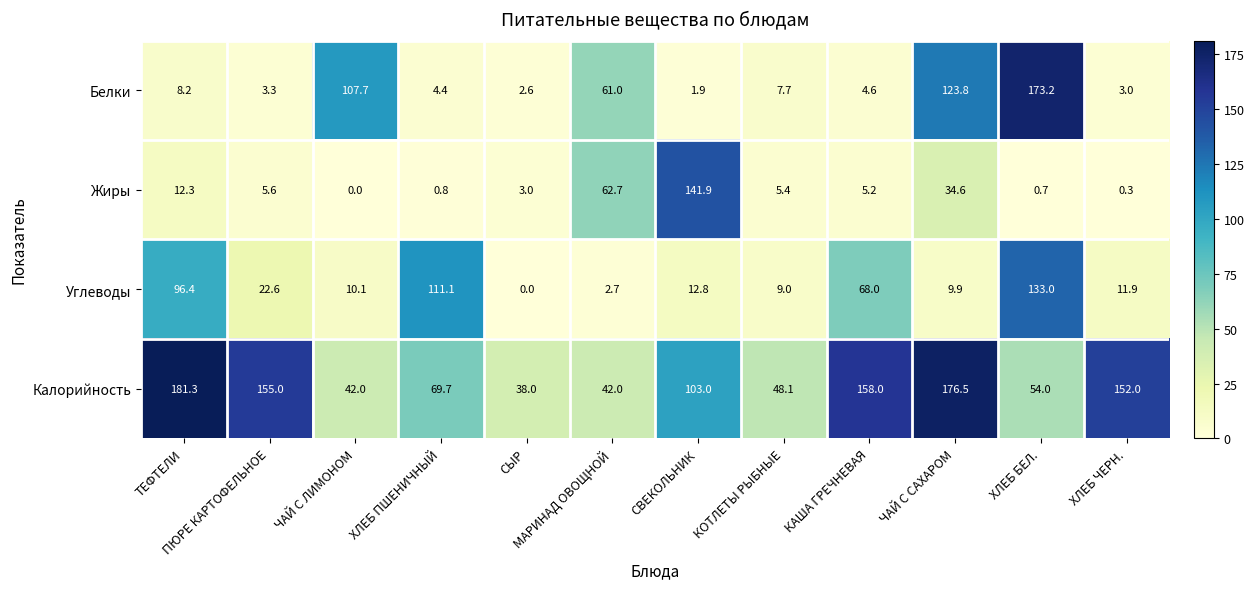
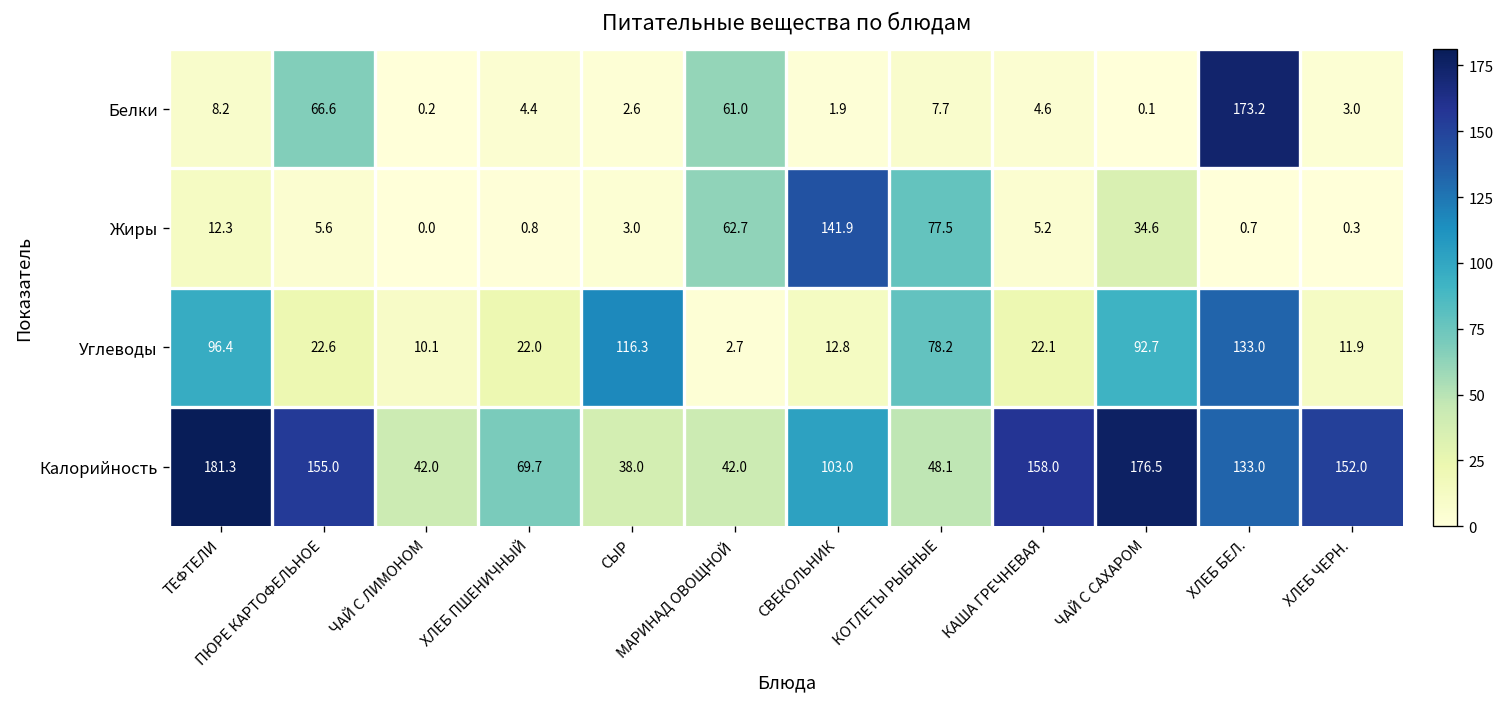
  {
    "Белки": {
      "ТЕФТЕЛИ": 8.2,
-     "ПЮРЕ КАРТОФЕЛЬНОЕ": 3.3,
-     "ЧАЙ С ЛИМОНОМ": 107.7,
+     "ПЮРЕ КАРТОФЕЛЬНОЕ": 66.6,
+     "ЧАЙ С ЛИМОНОМ": 0.2,
      "ХЛЕБ ПШЕНИЧНЫЙ": 4.4,
      "СЫР": 2.6,
      "МАРИНАД ОВОЩНОЙ": 61.0,
      "СВЕКОЛЬНИК": 1.9,
      "КОТЛЕТЫ РЫБНЫЕ": 7.7,
      "КАША ГРЕЧНЕВАЯ": 4.6,
-     "ЧАЙ С САХАРОМ": 123.8,
+     "ЧАЙ С САХАРОМ": 0.1,
      "ХЛЕБ БЕЛ.": 173.2,
      "ХЛЕБ ЧЕРН.": 3.0
    },
    "Жиры": {
      "ТЕФТЕЛИ": 12.3,
      "ПЮРЕ КАРТОФЕЛЬНОЕ": 5.6,
      "ЧАЙ С ЛИМОНОМ": 0.0,
      "ХЛЕБ ПШЕНИЧНЫЙ": 0.8,
      "СЫР": 3.0,
      "МАРИНАД ОВОЩНОЙ": 62.7,
      "СВЕКОЛЬНИК": 141.9,
-     "КОТЛЕТЫ РЫБНЫЕ": 5.4,
+     "КОТЛЕТЫ РЫБНЫЕ": 77.5,
      "КАША ГРЕЧНЕВАЯ": 5.2,
      "ЧАЙ С САХАРОМ": 34.6,
      "ХЛЕБ БЕЛ.": 0.7,
      "ХЛЕБ ЧЕРН.": 0.3
    },
    "Углеводы": {
      "ТЕФТЕЛИ": 96.4,
      "ПЮРЕ КАРТОФЕЛЬНОЕ": 22.6,
      "ЧАЙ С ЛИМОНОМ": 10.1,
-     "ХЛЕБ ПШЕНИЧНЫЙ": 111.1,
-     "СЫР": 0.0,
+     "ХЛЕБ ПШЕНИЧНЫЙ": 22.0,
+     "СЫР": 116.3,
      "МАРИНАД ОВОЩНОЙ": 2.7,
      "СВЕКОЛЬНИК": 12.8,
-     "КОТЛЕТЫ РЫБНЫЕ": 9.0,
-     "КАША ГРЕЧНЕВАЯ": 68.0,
-     "ЧАЙ С САХАРОМ": 9.9,
+     "КОТЛЕТЫ РЫБНЫЕ": 78.2,
+     "КАША ГРЕЧНЕВАЯ": 22.1,
+     "ЧАЙ С САХАРОМ": 92.7,
      "ХЛЕБ БЕЛ.": 133.0,
      "ХЛЕБ ЧЕРН.": 11.9
    },
    "Калорийность": {
      "ТЕФТЕЛИ": 181.3,
      "ПЮРЕ КАРТОФЕЛЬНОЕ": 155.0,
      "ЧАЙ С ЛИМОНОМ": 42.0,
      "ХЛЕБ ПШЕНИЧНЫЙ": 69.7,
      "СЫР": 38.0,
      "МАРИНАД ОВОЩНОЙ": 42.0,
      "СВЕКОЛЬНИК": 103.0,
      "КОТЛЕТЫ РЫБНЫЕ": 48.1,
      "КАША ГРЕЧНЕВАЯ": 158.0,
      "ЧАЙ С САХАРОМ": 176.5,
-     "ХЛЕБ БЕЛ.": 54.0,
+     "ХЛЕБ БЕЛ.": 133.0,
      "ХЛЕБ ЧЕРН.": 152.0
    }
  }
